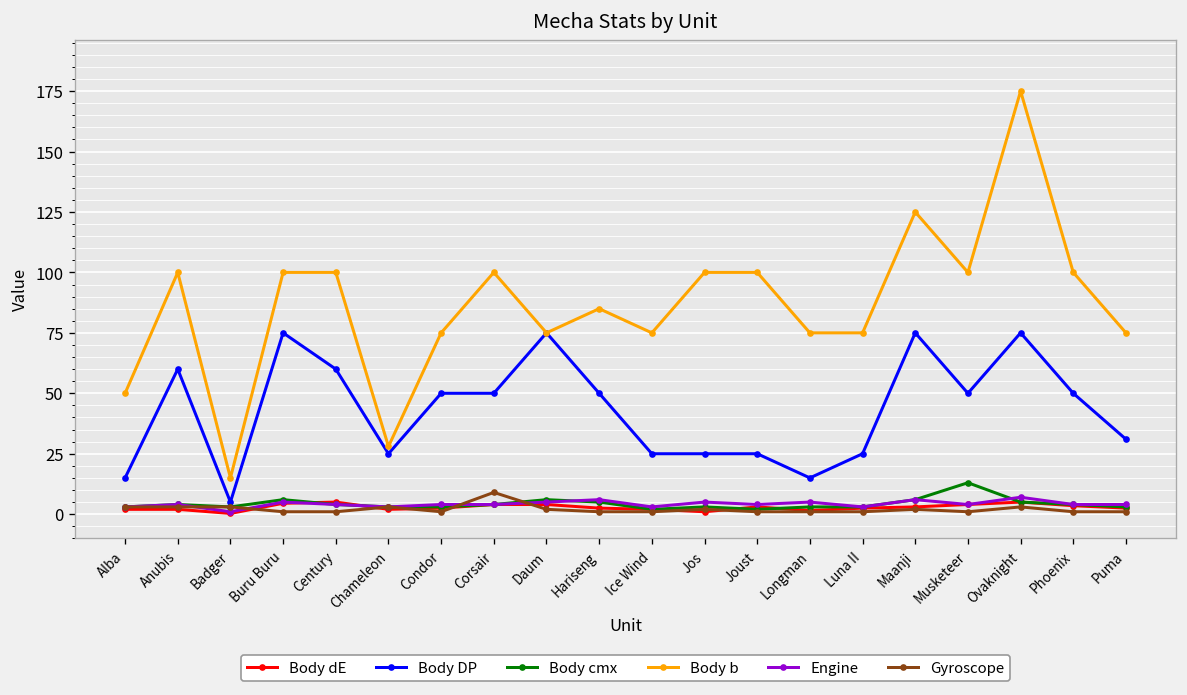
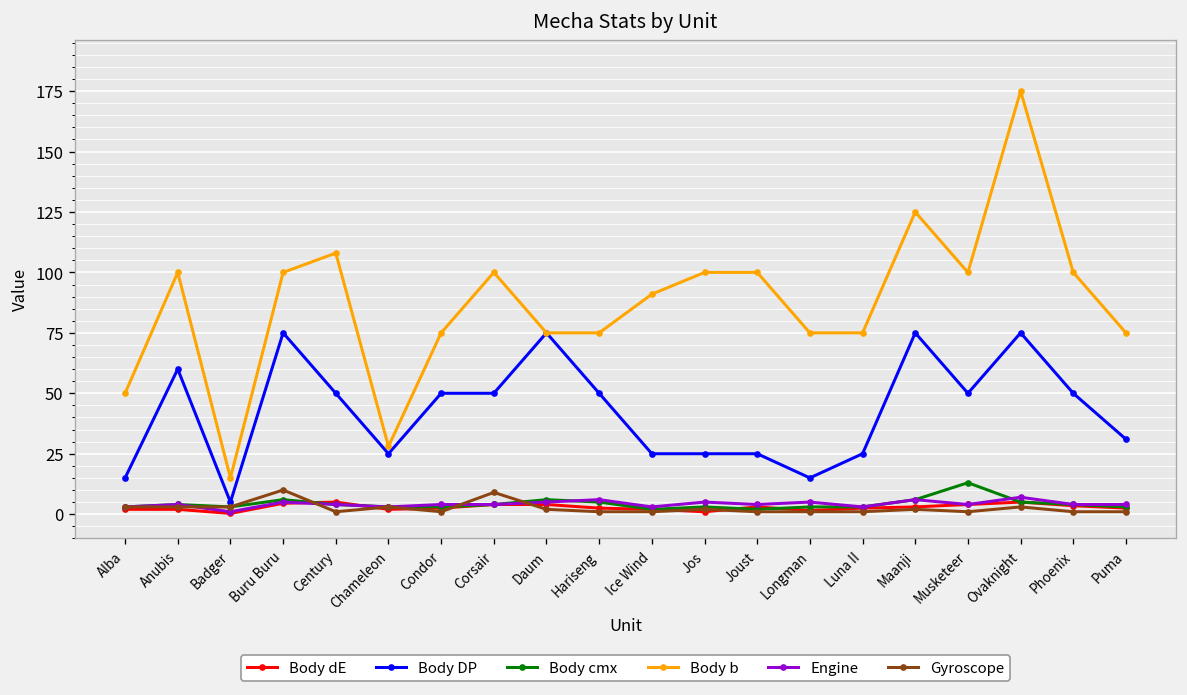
  {
    "Body dE": {
      "Hariseng": 3
    },
    "Body DP": {
      "Alba": 15,
      "Anubis": 60,
      "Badger": 5,
      "Buru Buru": 75,
-     "Century": 60,
+     "Century": 50,
      "Chameleon": 25,
      "Condor": 50,
      "Corsair": 50,
      "Hariseng": 50,
      "Ice Wind": 25,
      "Jos": 25,
      "Joust": 25,
      "Longman": 15,
      "Luna II": 25,
      "Maanji": 75,
      "Musketeer": 50,
      "Ovaknight": 75,
      "Phoenix": 50,
      "Puma": 31
    },
    "Body cmx": {
      "Longman": 3,
      "Musketeer": 13
    },
    "Body b": {
      "Alba": 50,
      "Anubis": 100,
      "Badger": 15,
      "Buru Buru": 100,
-     "Century": 100,
+     "Century": 108,
      "Chameleon": 28,
      "Condor": 75,
      "Corsair": 100,
-     "Hariseng": 85,
-     "Ice Wind": 75,
+     "Hariseng": 75,
+     "Ice Wind": 91,
      "Jos": 100,
      "Joust": 100,
      "Longman": 75,
      "Luna II": 75,
      "Maanji": 125,
      "Musketeer": 100,
      "Ovaknight": 175,
      "Phoenix": 100,
      "Puma": 75
    },
    "Engine": {
      "Jos": 5,
      "Longman": 5,
      "Ovaknight": 7
    },
    "Gyroscope": {
-     "Buru Buru": 1,
+     "Buru Buru": 10,
      "Century": 1,
      "Condor": 1,
      "Corsair": 9,
      "Daum": 2,
      "Hariseng": 1,
      "Luna II": 1,
      "Musketeer": 1,
      "Ovaknight": 3,
      "Phoenix": 1,
      "Puma": 1
    }
  }
